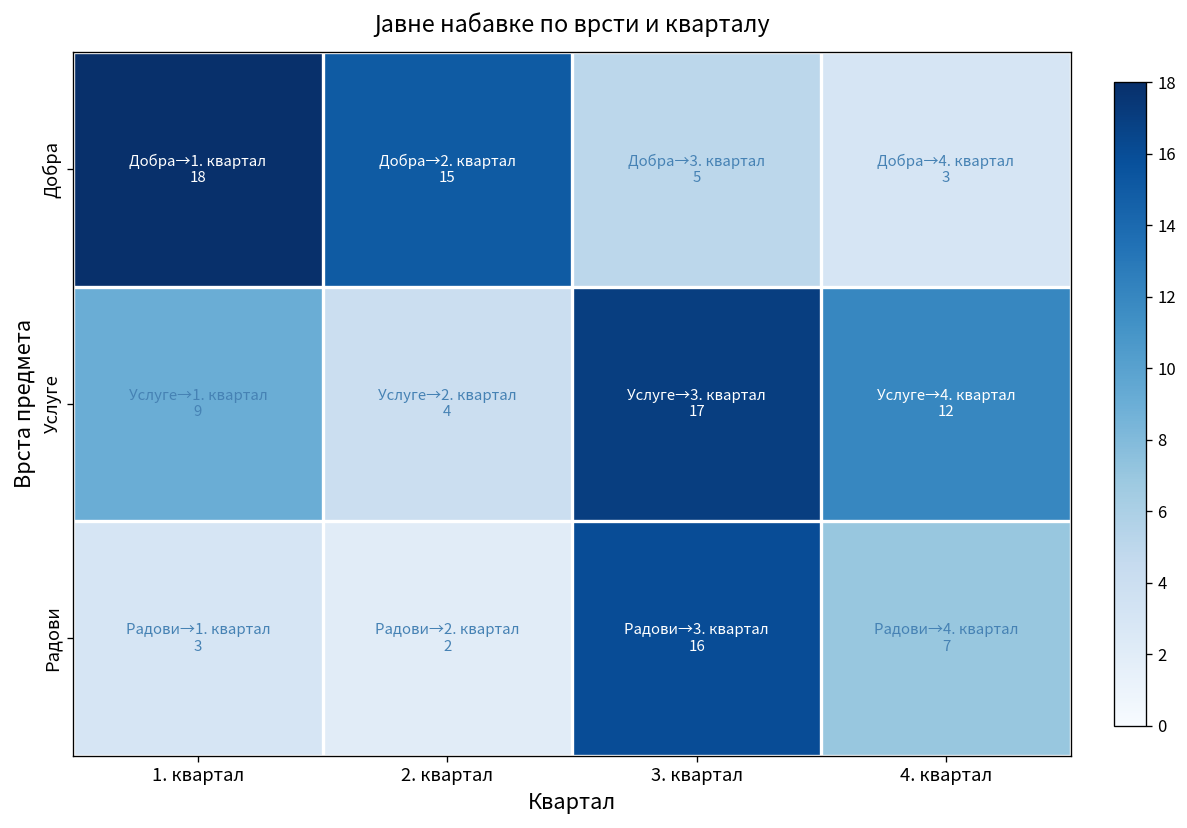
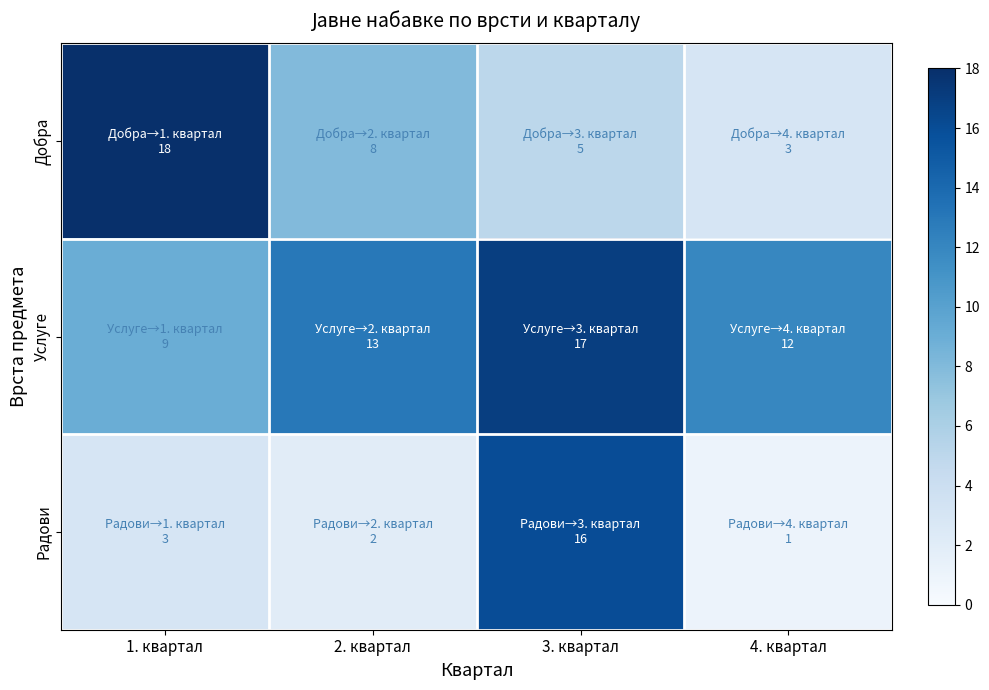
  {
    "Добра": {
-     "2. квартал": 15
+     "2. квартал": 8
    },
    "Услуге": {
-     "2. квартал": 4
+     "2. квартал": 13
    },
    "Радови": {
-     "4. квартал": 7
+     "4. квартал": 1
    }
  }
